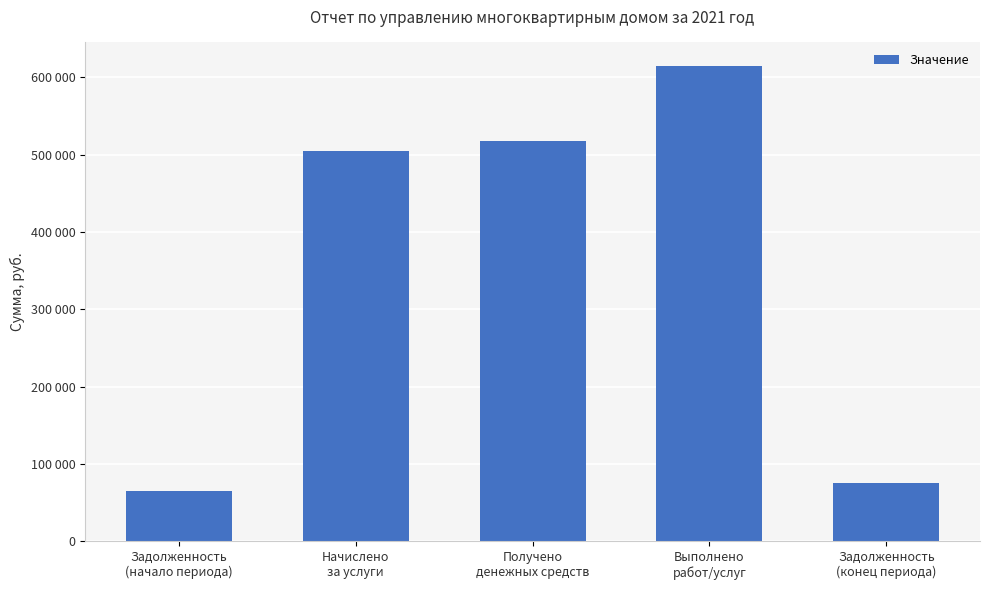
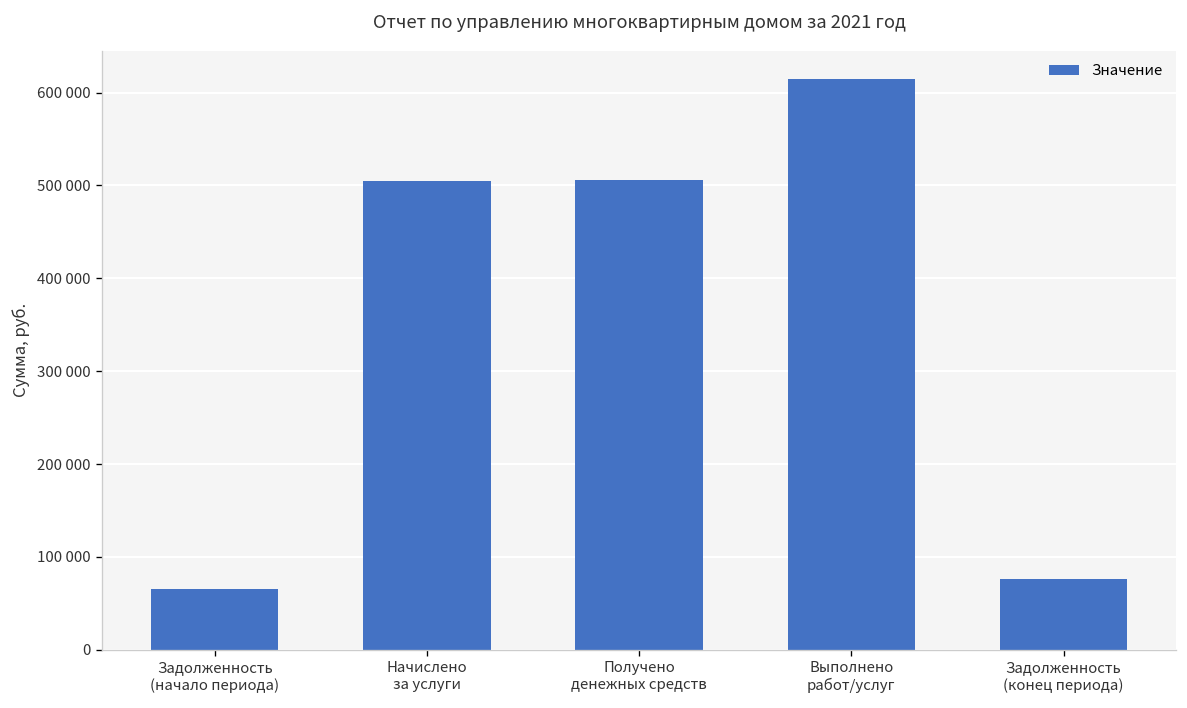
  {
    "Задолженность (начало периода)": 70000,
    "Начислено за услуги": 500000,
-   "Получено денежных средств": 520000,
+   "Получено денежных средств": 510000,
    "Выполнено работ/услуг": 610000,
    "Задолженность (конец периода)": 80000
  }
